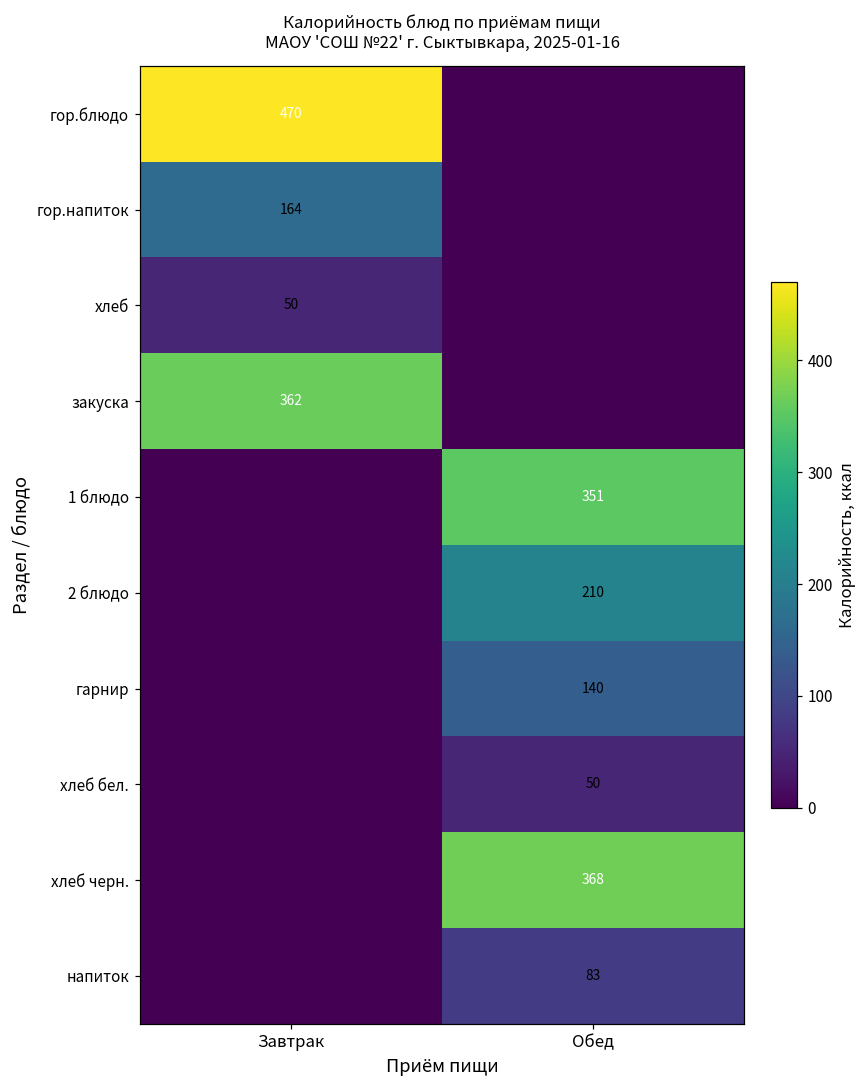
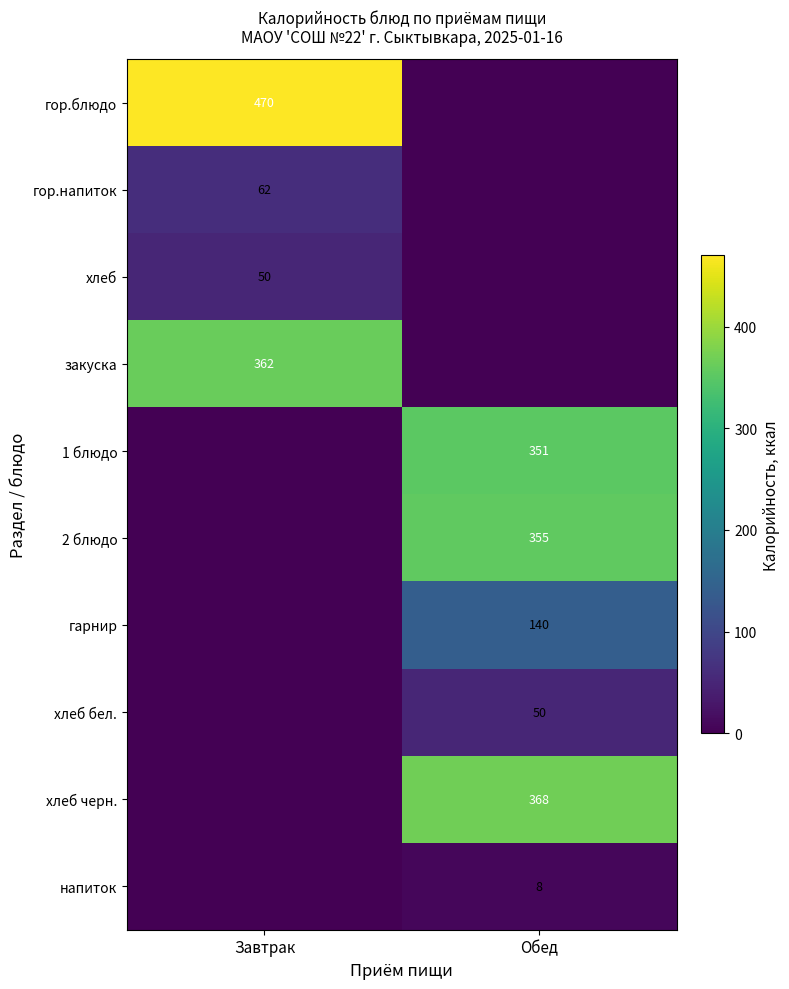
  {
    "гор.блюдо": {
      "Завтрак": 470
    },
    "гор.напиток": {
-     "Завтрак": 164
+     "Завтрак": 62
    },
    "хлеб": {
      "Завтрак": 50
    },
    "закуска": {
      "Завтрак": 362
    },
    "1 блюдо": {
      "Обед": 351
    },
    "2 блюдо": {
-     "Обед": 210
+     "Обед": 355
    },
    "гарнир": {
      "Обед": 140
    },
    "хлеб бел.": {
      "Обед": 50
    },
    "хлеб черн.": {
      "Обед": 368
    },
    "напиток": {
-     "Обед": 83
+     "Обед": 8
    }
  }
